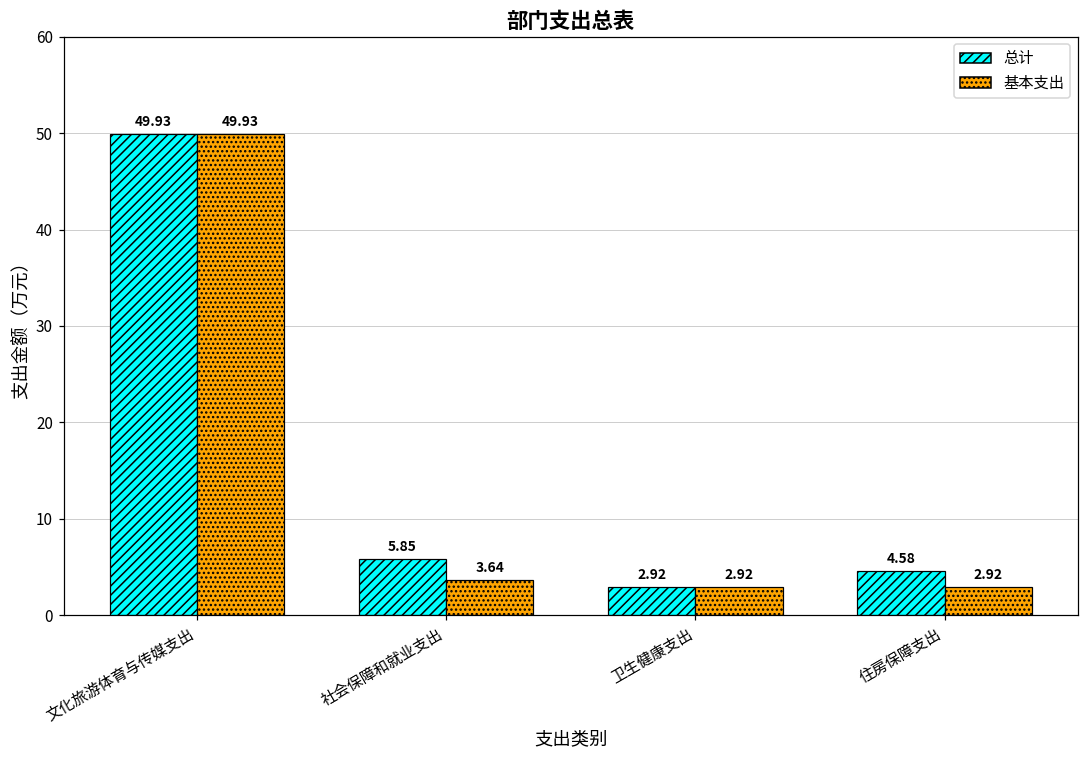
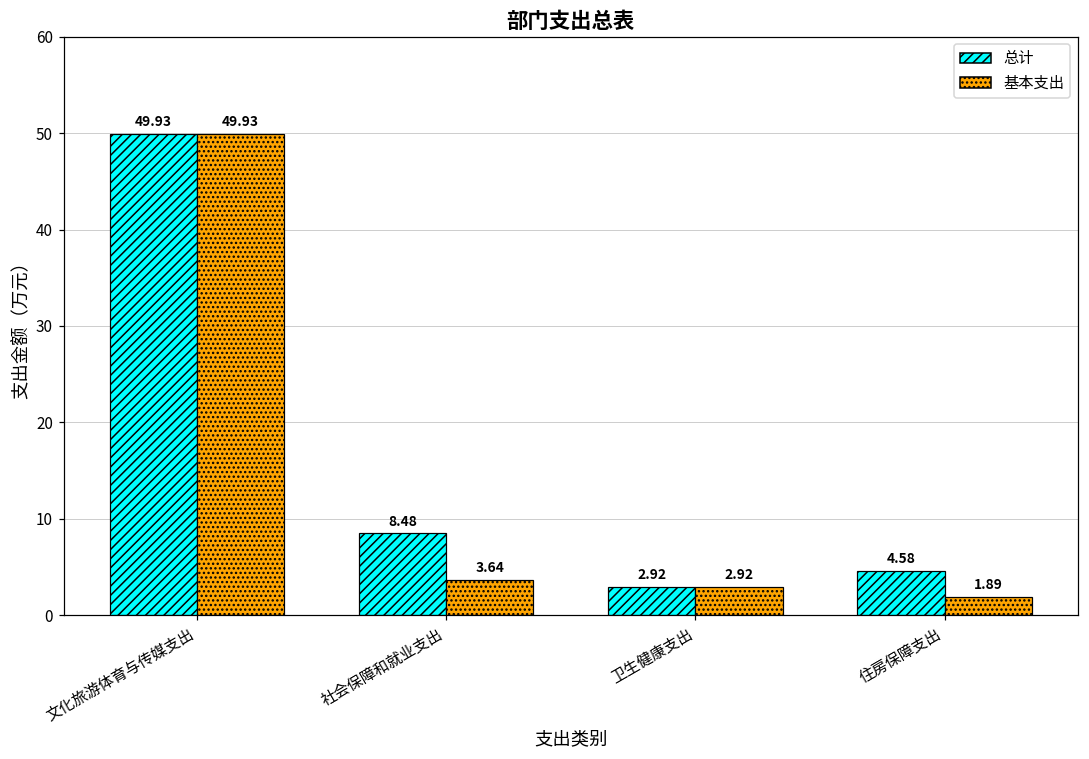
  {
    "总计": {
      "文化旅游体育与传媒支出": 49.93,
-     "社会保障和就业支出": 5.85,
+     "社会保障和就业支出": 8.48,
      "卫生健康支出": 2.92,
      "住房保障支出": 4.58
    },
    "基本支出": {
      "文化旅游体育与传媒支出": 49.93,
      "社会保障和就业支出": 3.64,
      "卫生健康支出": 2.92,
-     "住房保障支出": 2.92
+     "住房保障支出": 1.89
    }
  }
